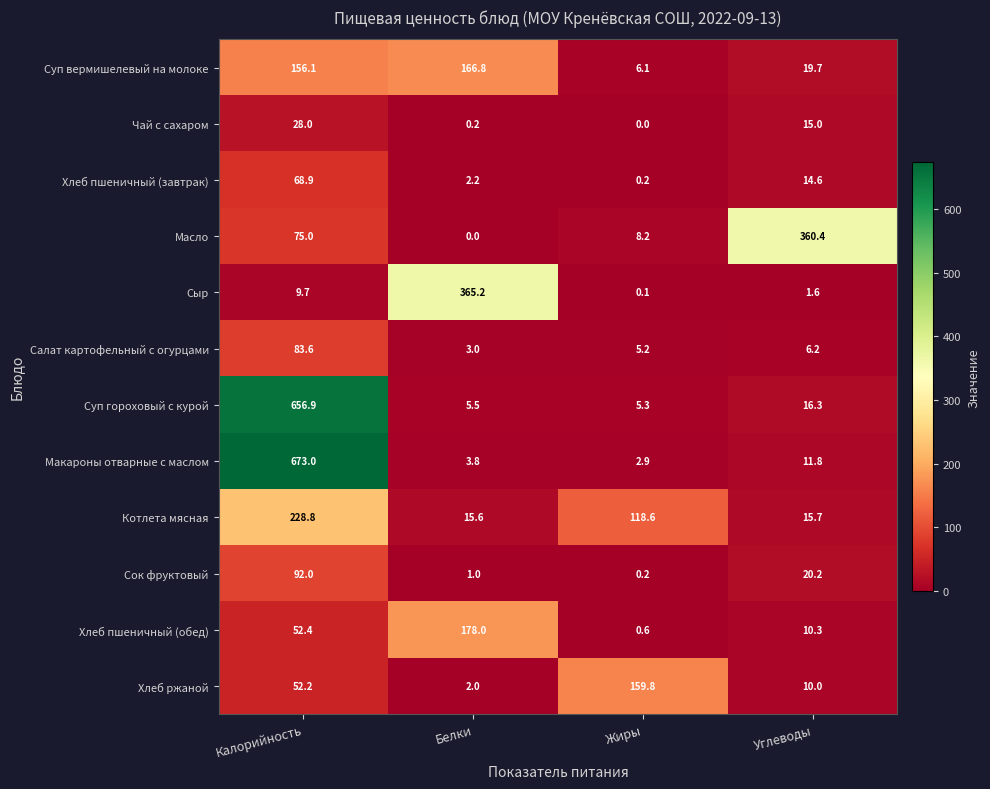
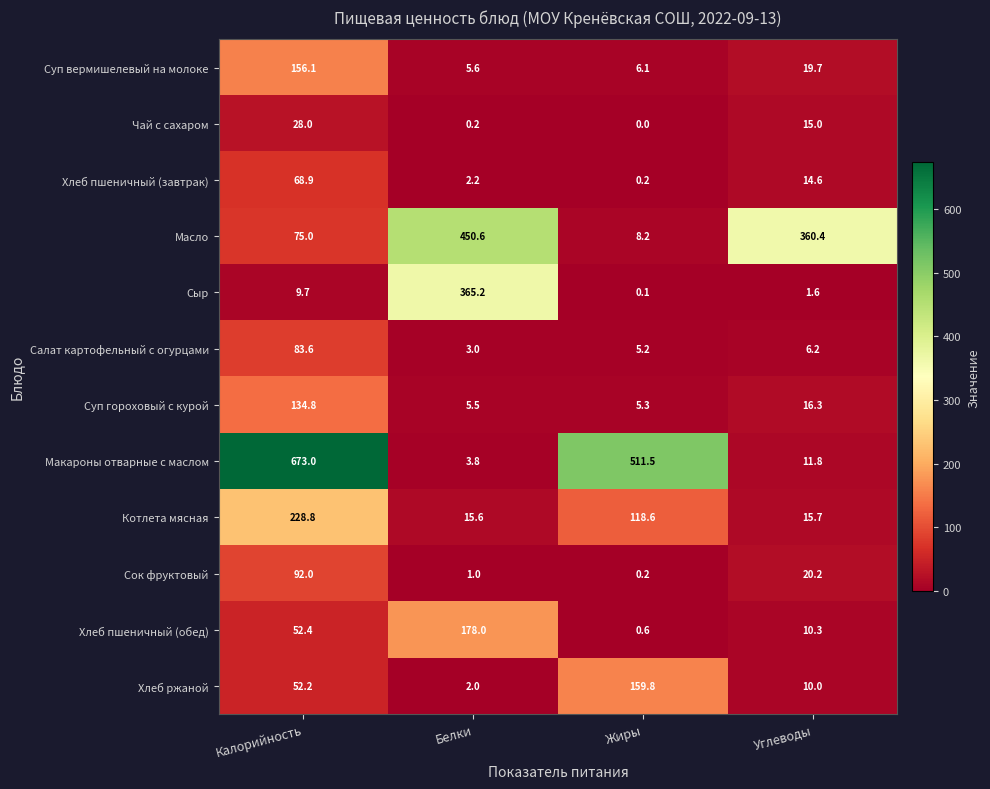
  {
    "Суп вермишелевый на молоке": {
      "Калорийность": 156.1,
-     "Белки": 166.8,
+     "Белки": 5.6,
      "Жиры": 6.1,
      "Углеводы": 19.7
    },
    "Чай с сахаром": {
      "Калорийность": 28.0,
      "Белки": 0.2,
      "Жиры": 0.0,
      "Углеводы": 15.0
    },
    "Хлеб пшеничный (завтрак)": {
      "Калорийность": 68.9,
      "Белки": 2.2,
      "Жиры": 0.2,
      "Углеводы": 14.6
    },
    "Масло": {
      "Калорийность": 75.0,
-     "Белки": 0.0,
+     "Белки": 450.6,
      "Жиры": 8.2,
      "Углеводы": 360.4
    },
    "Сыр": {
      "Калорийность": 9.7,
      "Белки": 365.2,
      "Жиры": 0.1,
      "Углеводы": 1.6
    },
    "Салат картофельный с огурцами": {
      "Калорийность": 83.6,
      "Белки": 3.0,
      "Жиры": 5.2,
      "Углеводы": 6.2
    },
    "Суп гороховый с курой": {
-     "Калорийность": 656.9,
+     "Калорийность": 134.8,
      "Белки": 5.5,
      "Жиры": 5.3,
      "Углеводы": 16.3
    },
    "Макароны отварные с маслом": {
      "Калорийность": 673.0,
      "Белки": 3.8,
-     "Жиры": 2.9,
+     "Жиры": 511.5,
      "Углеводы": 11.8
    },
    "Котлета мясная": {
      "Калорийность": 228.8,
      "Белки": 15.6,
      "Жиры": 118.6,
      "Углеводы": 15.7
    },
    "Сок фруктовый": {
      "Калорийность": 92.0,
      "Белки": 1.0,
      "Жиры": 0.2,
      "Углеводы": 20.2
    },
    "Хлеб пшеничный (обед)": {
      "Калорийность": 52.4,
      "Белки": 178.0,
      "Жиры": 0.6,
      "Углеводы": 10.3
    },
    "Хлеб ржаной": {
      "Калорийность": 52.2,
      "Белки": 2.0,
      "Жиры": 159.8,
      "Углеводы": 10.0
    }
  }
